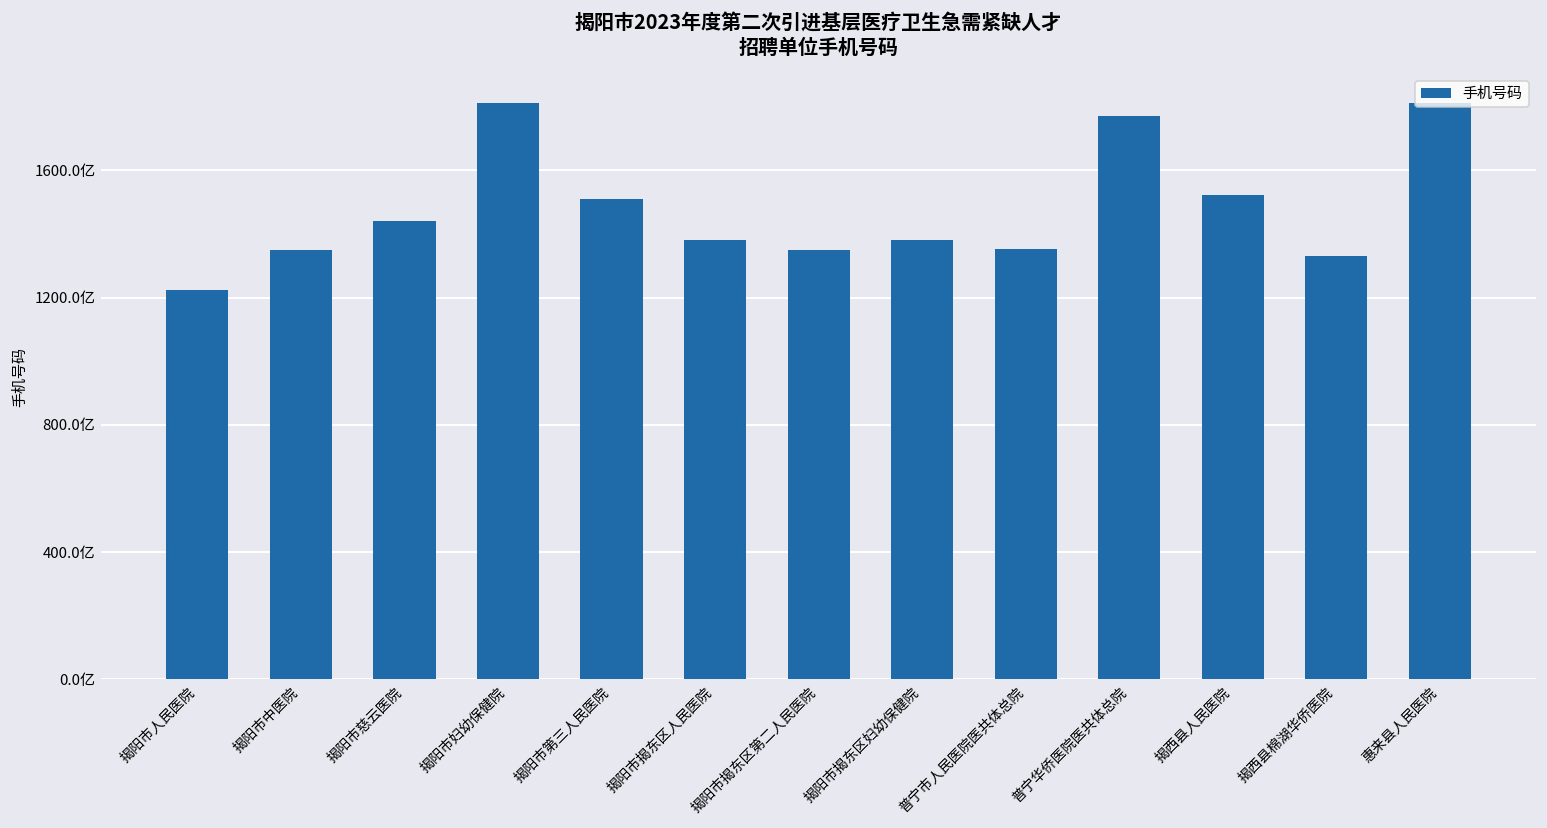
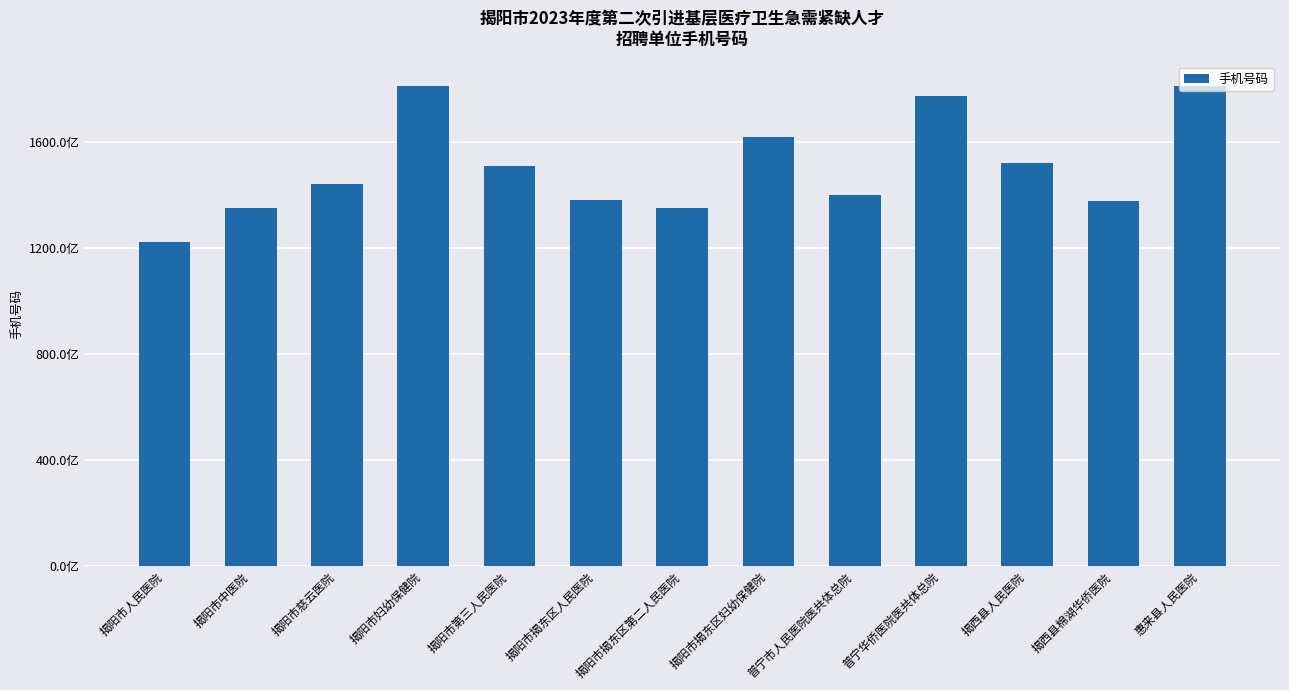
  {
    "揭阳市人民医院": "1220亿",
    "揭阳市中医院": "1350亿",
    "揭阳市慈云医院": "1440亿",
    "揭阳市妇幼保健院": "1810亿",
    "揭阳市第三人民医院": "1510亿",
    "揭阳市揭东区人民医院": "1380亿",
    "揭阳市揭东区第二人民医院": "1350亿",
-   "揭阳市揭东区妇幼保健院": "1380亿",
-   "普宁市人民医院医共体总院": "1350亿",
+   "揭阳市揭东区妇幼保健院": "1620亿",
+   "普宁市人民医院医共体总院": "1400亿",
    "普宁华侨医院医共体总院": "1770亿",
    "揭西县人民医院": "1520亿",
-   "揭西县棉湖华侨医院": "1330亿"
+   "揭西县棉湖华侨医院": "1380亿"
  }
